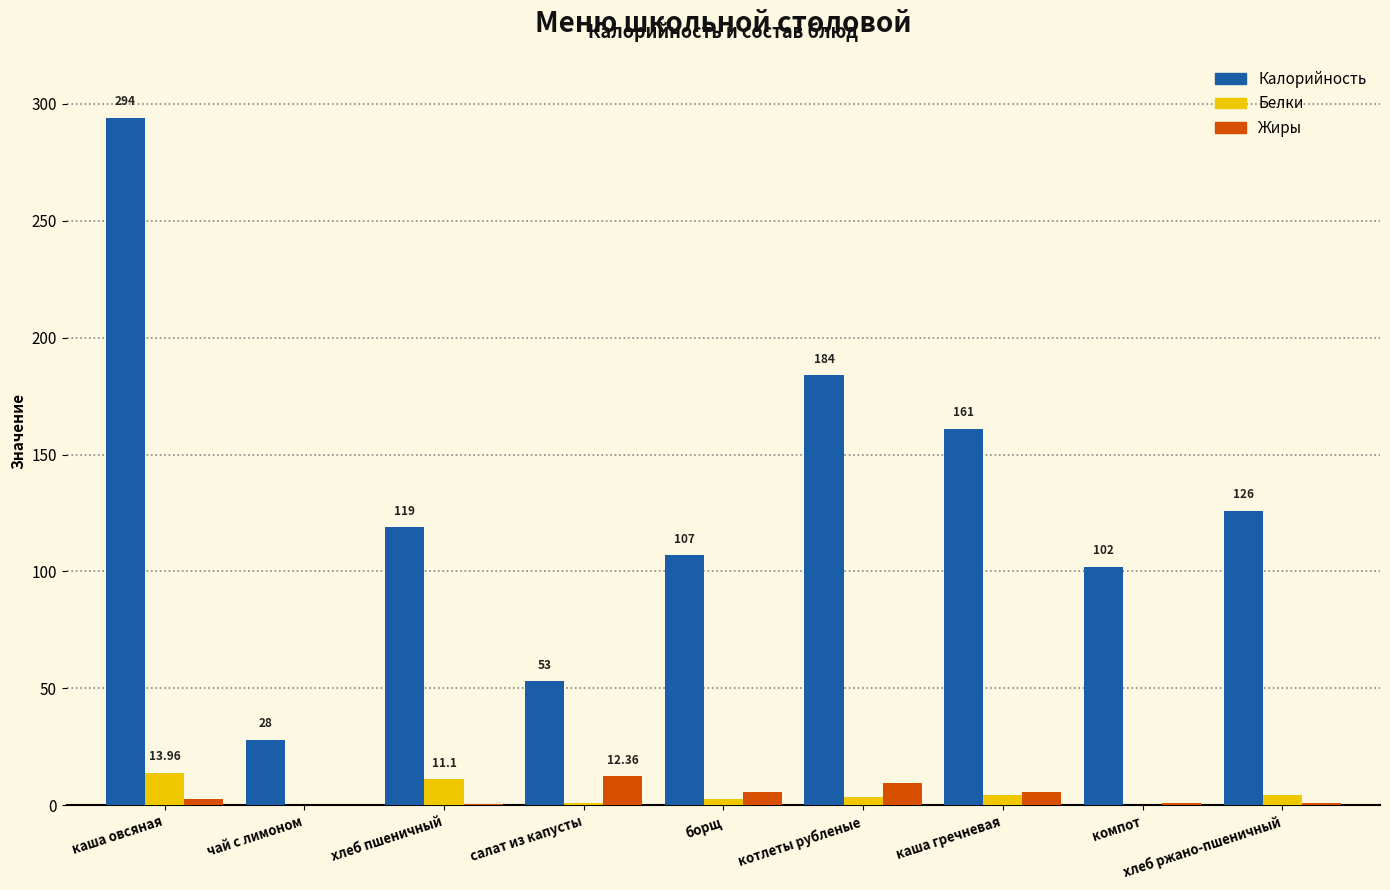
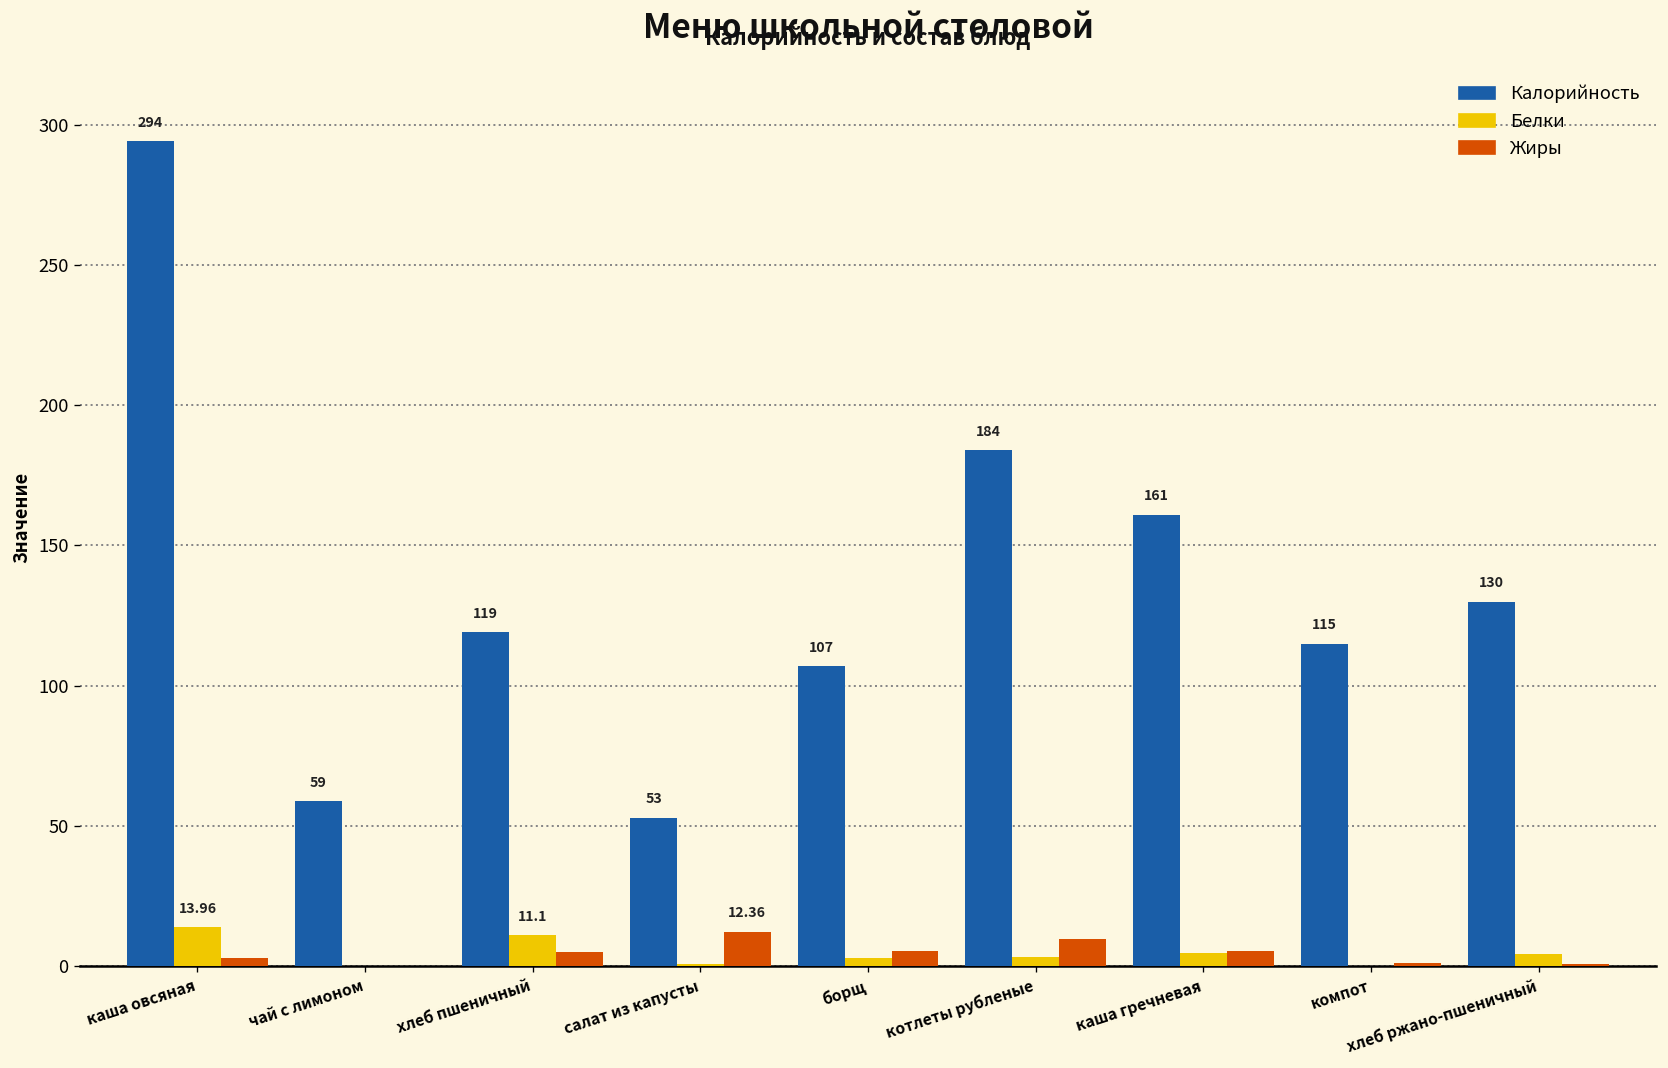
  {
    "Калорийность": {
      "каша овсяная": 294,
-     "чай с лимоном": 28,
+     "чай с лимоном": 59,
      "хлеб пшеничный": 119,
      "салат из капусты": 53,
      "борщ": 107,
      "котлеты рубленые": 184,
      "каша гречневая": 161,
-     "компот": 102,
-     "хлеб ржано-пшеничный": 126
+     "компот": 115,
+     "хлеб ржано-пшеничный": 130
    },
    "Белки": {
      "каша овсяная": 13.96,
      "хлеб пшеничный": 11.1
    },
    "Жиры": {
      "каша овсяная": 3,
-     "хлеб пшеничный": 0,
+     "хлеб пшеничный": 5,
      "борщ": 5,
      "котлеты рубленые": 10,
      "каша гречневая": 6,
      "компот": 1
    }
  }
